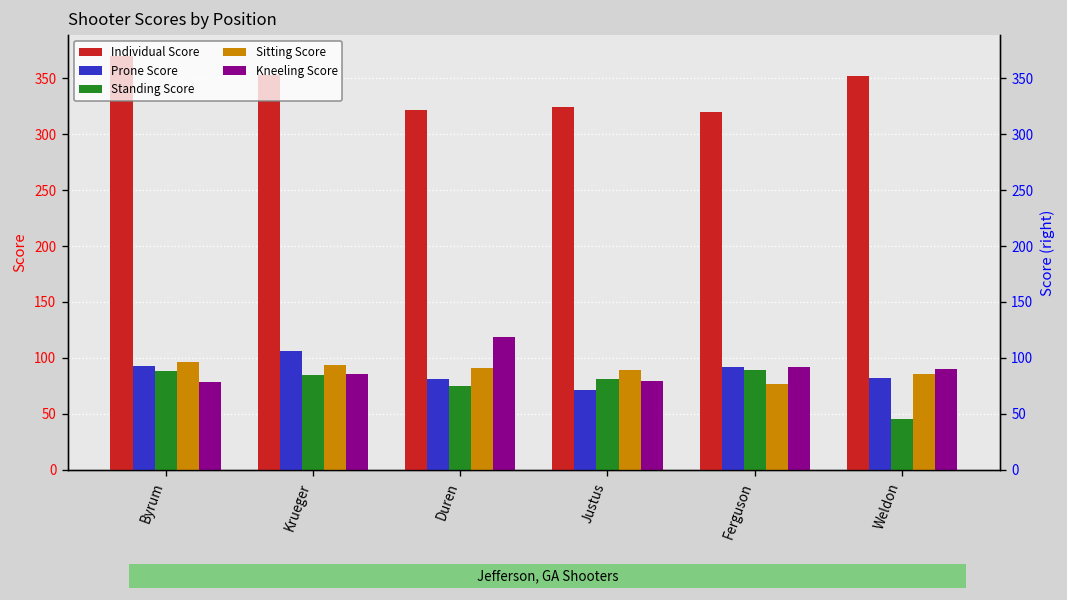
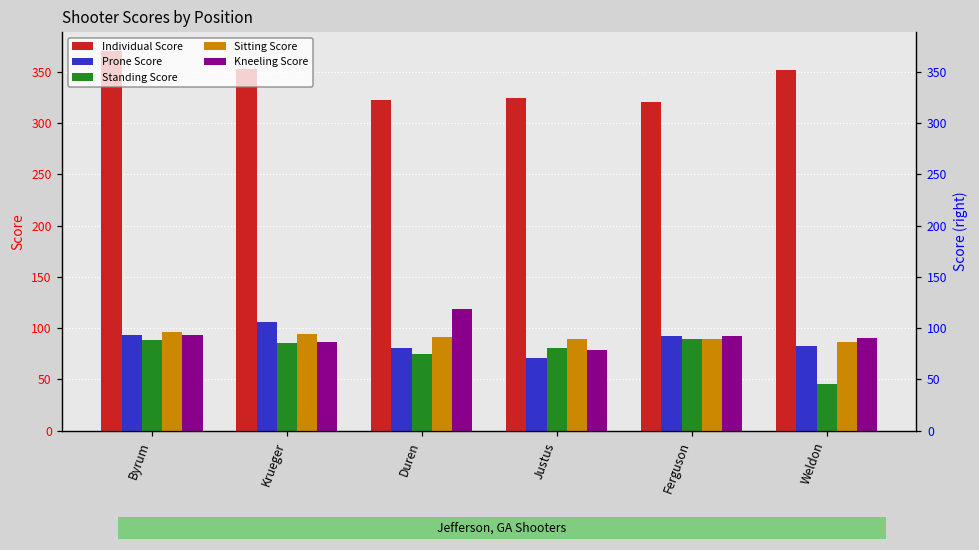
  {
    "Individual Score": {
      "Duren": 320,
      "Justus": 320,
      "Ferguson": 320,
      "Weldon": 350
    },
    "Prone Score": {
      "Byrum": 90,
      "Krueger": 110,
      "Duren": 80,
      "Justus": 70,
      "Ferguson": 90,
      "Weldon": 80
    },
    "Standing Score": {
      "Byrum": 90,
      "Krueger": 90,
      "Duren": 80,
      "Justus": 80,
      "Ferguson": 90,
      "Weldon": 50
    },
    "Sitting Score": {
      "Byrum": 100,
      "Krueger": 90,
      "Duren": 90,
      "Justus": 90,
-     "Ferguson": 80,
+     "Ferguson": 90,
      "Weldon": 90
    },
    "Kneeling Score": {
-     "Byrum": 80,
+     "Byrum": 90,
      "Krueger": 90,
      "Duren": 120,
      "Justus": 80,
      "Ferguson": 90,
      "Weldon": 90
    }
  }
